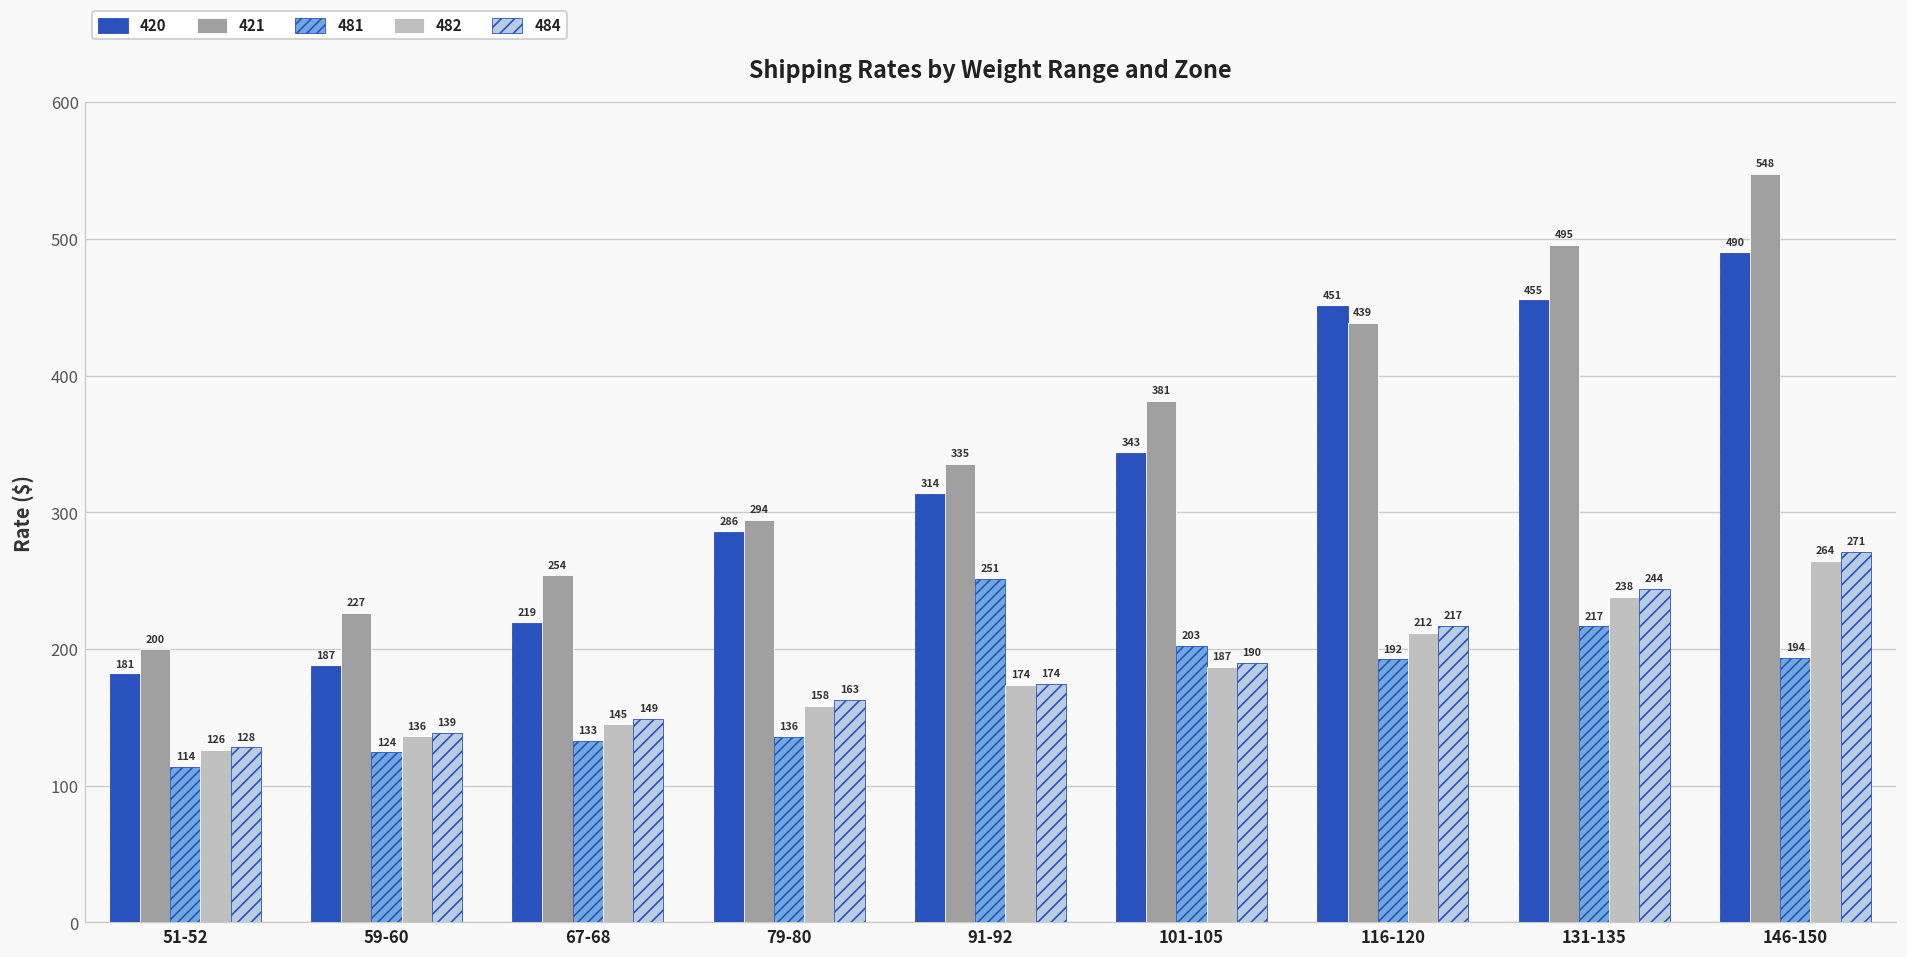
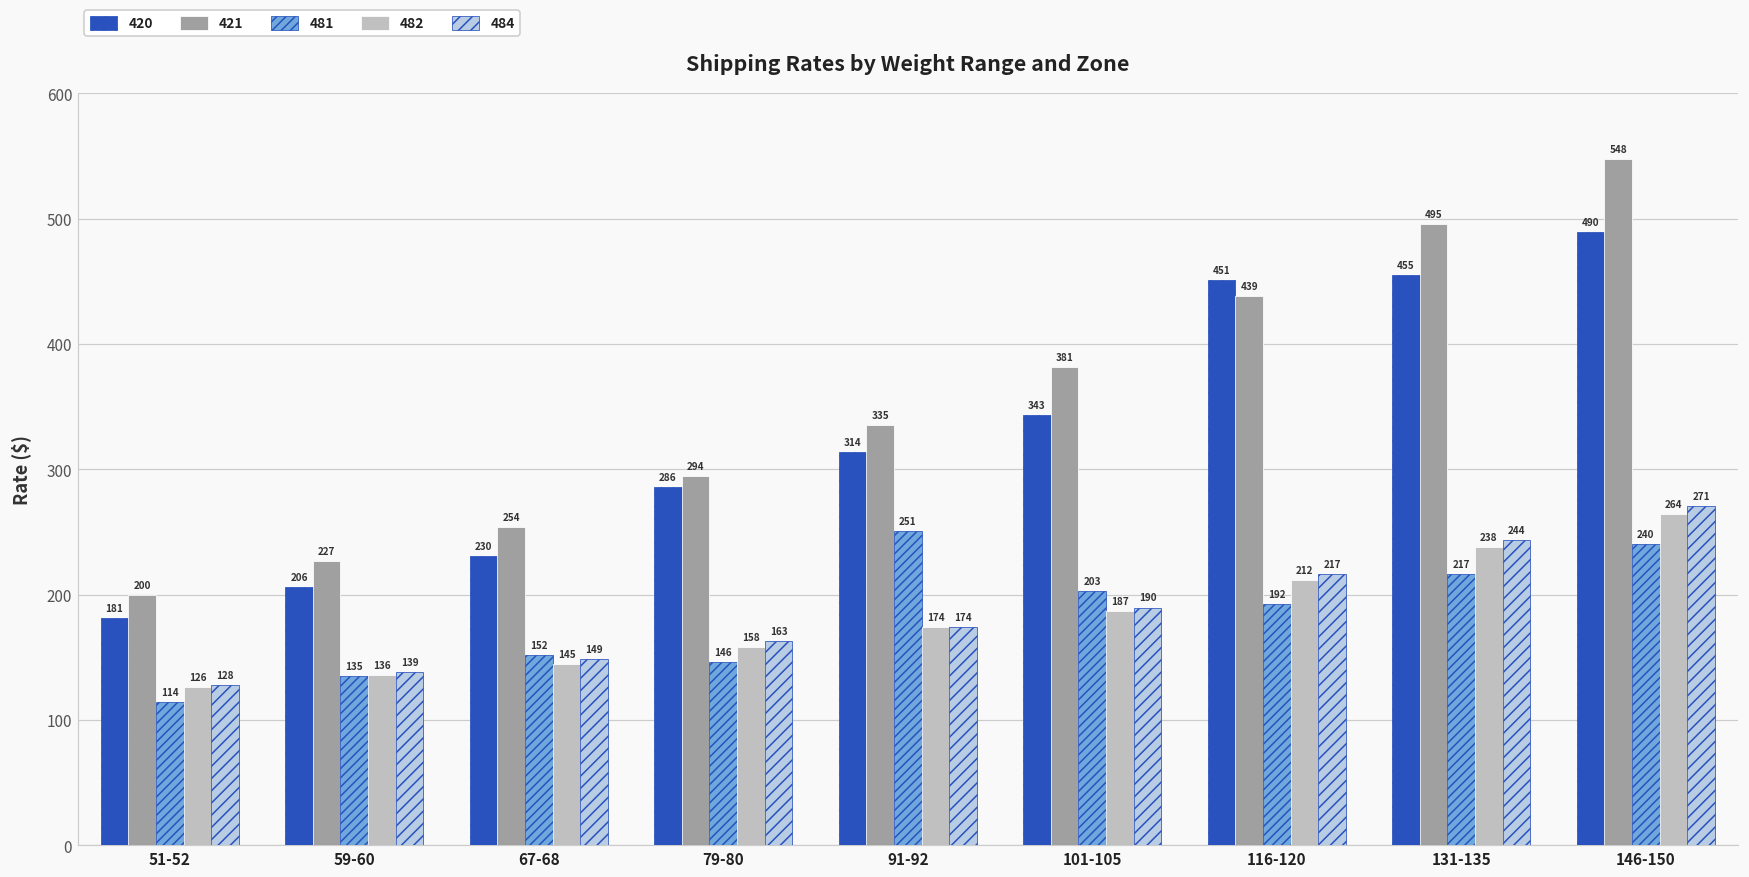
  {
    "420": {
      "51-52": 181,
-     "59-60": 187,
-     "67-68": 219,
+     "59-60": 206,
+     "67-68": 230,
      "79-80": 286,
      "91-92": 314,
      "101-105": 343,
      "116-120": 451,
      "131-135": 455,
      "146-150": 490
    },
    "481": {
      "51-52": 114,
-     "59-60": 124,
-     "67-68": 133,
-     "79-80": 136,
+     "59-60": 135,
+     "67-68": 152,
+     "79-80": 146,
      "91-92": 251,
      "101-105": 203,
      "116-120": 192,
      "131-135": 217,
-     "146-150": 194
+     "146-150": 240
    }
  }
